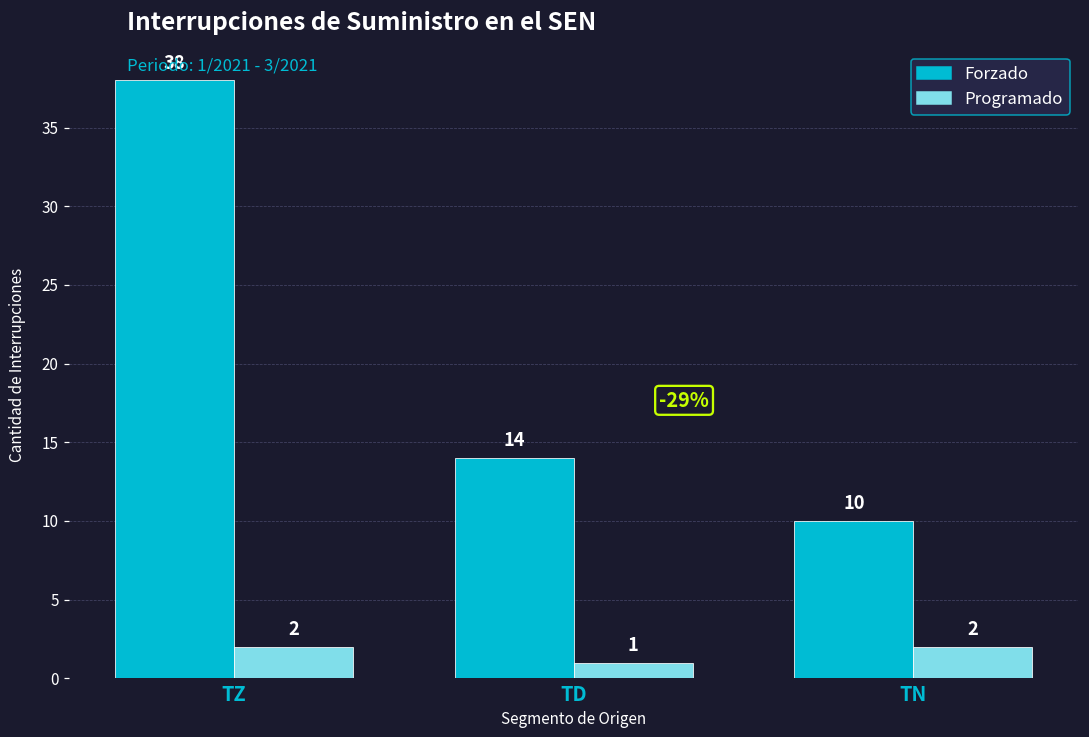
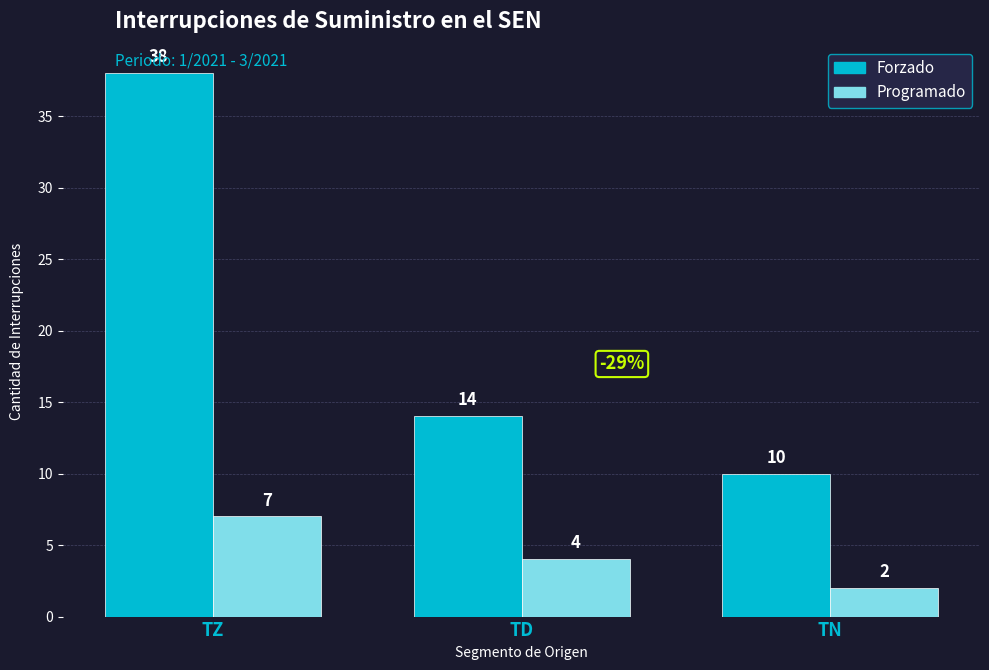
  {
    "Forzado": {
      "TZ": 38,
      "TD": 14,
      "TN": 10
    },
    "Programado": {
-     "TZ": 2,
-     "TD": 1,
+     "TZ": 7,
+     "TD": 4,
      "TN": 2
    }
  }
